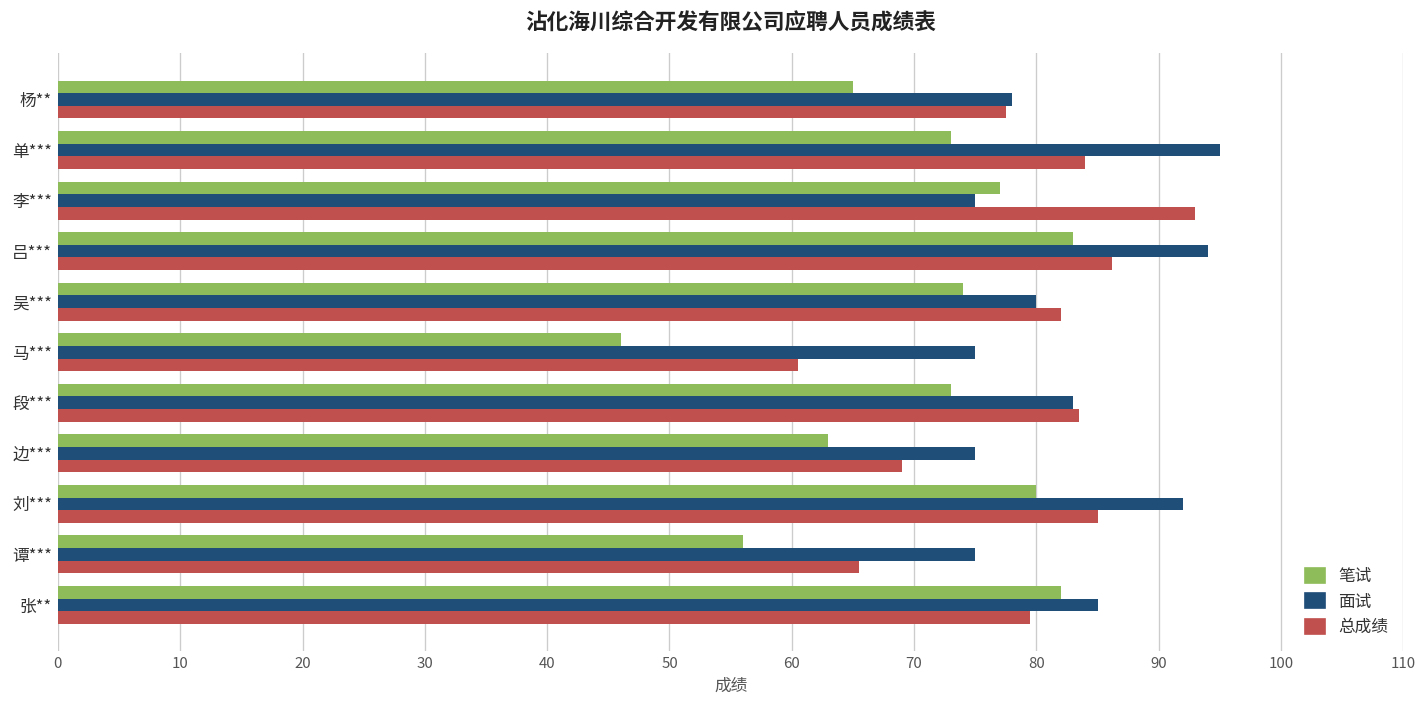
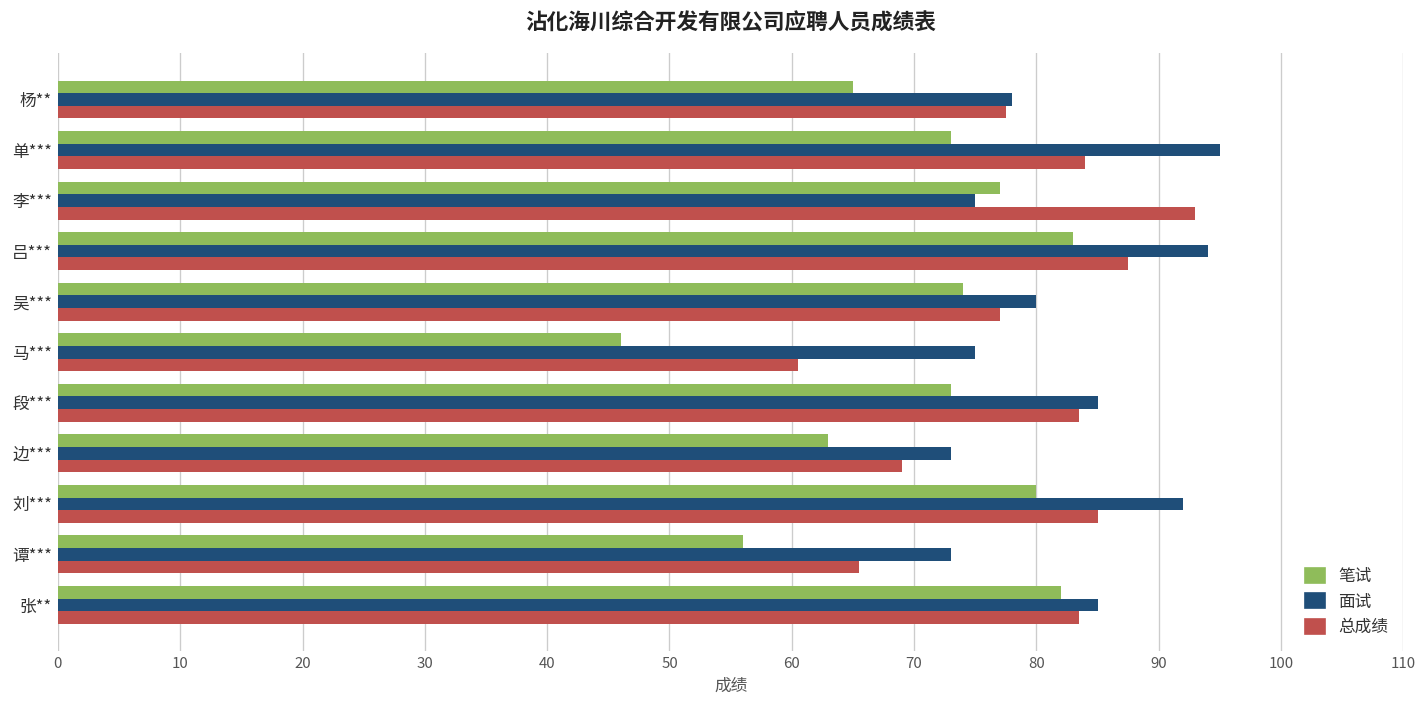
  {
    "笔试": {
      "杨**": 65.0,
      "单***": 73.0,
      "李***": 77.0,
      "吕***": 83.0,
      "吴***": 74.0,
      "马***": 46.0,
      "段***": 73.0,
      "边***": 63.0,
      "刘***": 80.0,
      "谭***": 56.0,
      "张**": 82.0
    },
    "面试": {
      "杨**": 78,
      "单***": 95,
      "李***": 75,
      "吕***": 94,
      "吴***": 80,
      "马***": 75,
-     "段***": 83,
-     "边***": 75,
+     "段***": 85,
+     "边***": 73,
      "刘***": 92,
-     "谭***": 75,
+     "谭***": 73,
      "张**": 85
    },
    "总成绩": {
      "杨**": 77.5,
      "单***": 84.0,
      "李***": 93.0,
-     "吕***": 86.2,
-     "吴***": 82,
+     "吕***": 87.5,
+     "吴***": 77,
      "马***": 60.5,
      "段***": 83.5,
      "边***": 69.0,
      "刘***": 85.0,
      "谭***": 65.5,
-     "张**": 79.5
+     "张**": 83.5
    }
  }
